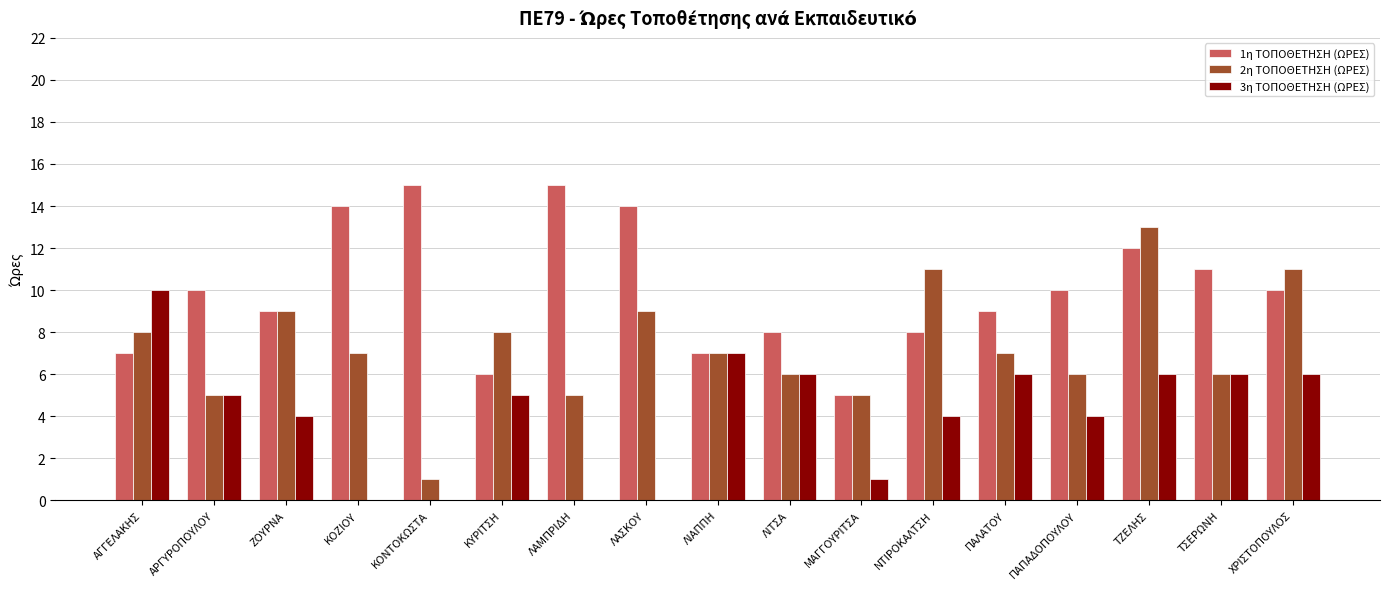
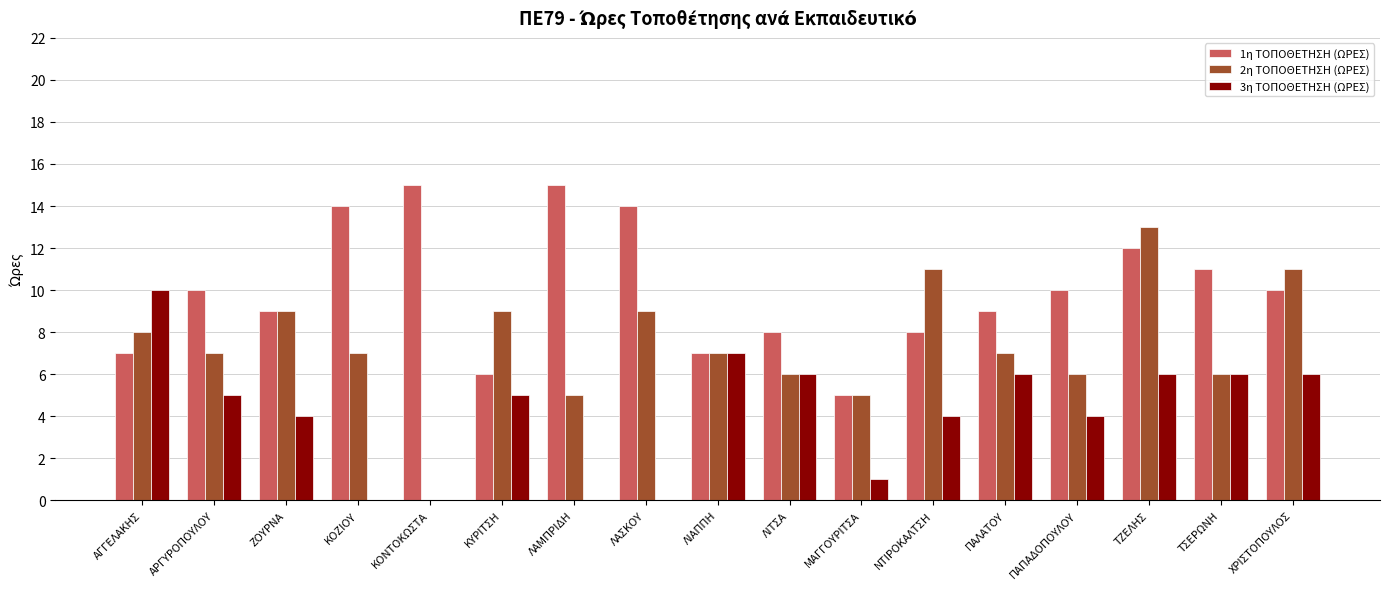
  {
    "1η ΤΟΠΟΘΕΤΗΣΗ (ΩΡΕΣ)": {
      "ΑΓΓΕΛΑΚΗΣ": 7,
      "ΑΡΓΥΡΟΠΟΥΛΟΥ": 10,
      "ΖΟΥΡΝΑ": 9,
      "ΚΟΖΙΟΥ": 14,
      "ΚΟΝΤΟΚΩΣΤΑ": 15,
      "ΚΥΡΙΤΣΗ": 6,
      "ΛΑΜΠΡΙΔΗ": 15,
      "ΛΑΣΚΟΥ": 14,
      "ΛΙΑΠΠΗ": 7,
      "ΛΙΤΣΑ": 8,
      "ΜΑΓΓΟΥΡΙΤΣΑ": 5,
      "ΝΤΙΡΟΚΑΛΤΣΗ": 8,
      "ΠΑΛΑΤΟΥ": 9,
      "ΠΑΠΑΔΟΠΟΥΛΟΥ": 10,
      "ΤΖΕΛΗΣ": 12,
      "ΤΣΕΡΩΝΗ": 11,
      "ΧΡΙΣΤΟΠΟΥΛΟΣ": 10
    },
    "2η ΤΟΠΟΘΕΤΗΣΗ (ΩΡΕΣ)": {
      "ΑΓΓΕΛΑΚΗΣ": 8,
-     "ΑΡΓΥΡΟΠΟΥΛΟΥ": 5,
+     "ΑΡΓΥΡΟΠΟΥΛΟΥ": 7,
      "ΖΟΥΡΝΑ": 9,
      "ΚΟΖΙΟΥ": 7,
-     "ΚΟΝΤΟΚΩΣΤΑ": 1,
-     "ΚΥΡΙΤΣΗ": 8,
+     "ΚΟΝΤΟΚΩΣΤΑ": 0,
+     "ΚΥΡΙΤΣΗ": 9,
      "ΛΑΜΠΡΙΔΗ": 5,
      "ΛΑΣΚΟΥ": 9,
      "ΛΙΑΠΠΗ": 7,
      "ΛΙΤΣΑ": 6,
      "ΜΑΓΓΟΥΡΙΤΣΑ": 5,
      "ΝΤΙΡΟΚΑΛΤΣΗ": 11,
      "ΠΑΛΑΤΟΥ": 7,
      "ΠΑΠΑΔΟΠΟΥΛΟΥ": 6,
      "ΤΖΕΛΗΣ": 13,
      "ΤΣΕΡΩΝΗ": 6,
      "ΧΡΙΣΤΟΠΟΥΛΟΣ": 11
    },
    "3η ΤΟΠΟΘΕΤΗΣΗ (ΩΡΕΣ)": {
      "ΑΓΓΕΛΑΚΗΣ": 10,
      "ΑΡΓΥΡΟΠΟΥΛΟΥ": 5,
      "ΖΟΥΡΝΑ": 4,
      "ΚΟΖΙΟΥ": 0,
      "ΚΟΝΤΟΚΩΣΤΑ": 0,
      "ΚΥΡΙΤΣΗ": 5,
      "ΛΑΜΠΡΙΔΗ": 0,
      "ΛΑΣΚΟΥ": 0,
      "ΛΙΑΠΠΗ": 7,
      "ΛΙΤΣΑ": 6,
      "ΜΑΓΓΟΥΡΙΤΣΑ": 1,
      "ΝΤΙΡΟΚΑΛΤΣΗ": 4,
      "ΠΑΛΑΤΟΥ": 6,
      "ΠΑΠΑΔΟΠΟΥΛΟΥ": 4,
      "ΤΖΕΛΗΣ": 6,
      "ΤΣΕΡΩΝΗ": 6,
      "ΧΡΙΣΤΟΠΟΥΛΟΣ": 6
    }
  }
